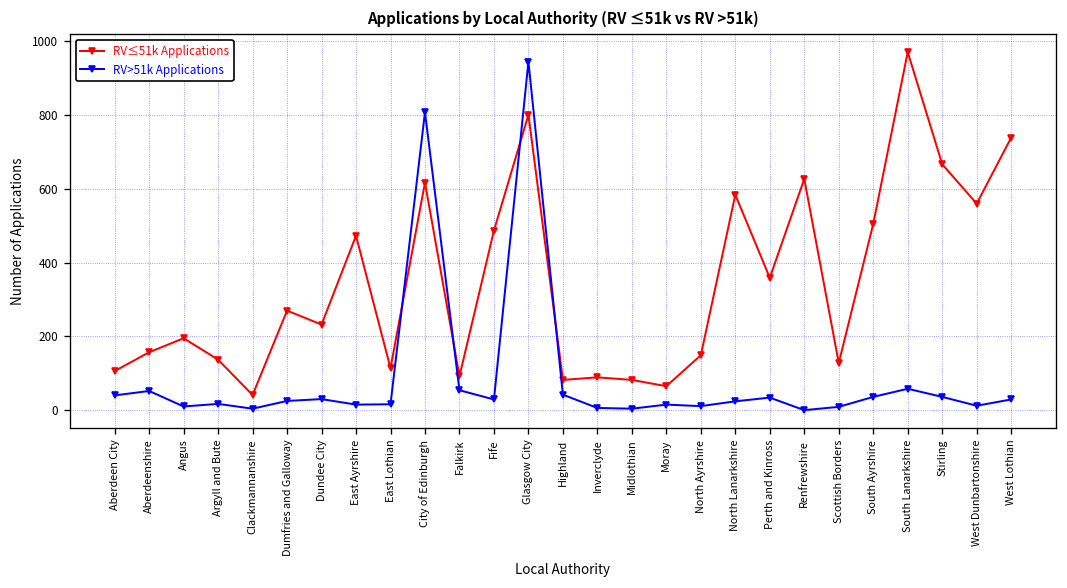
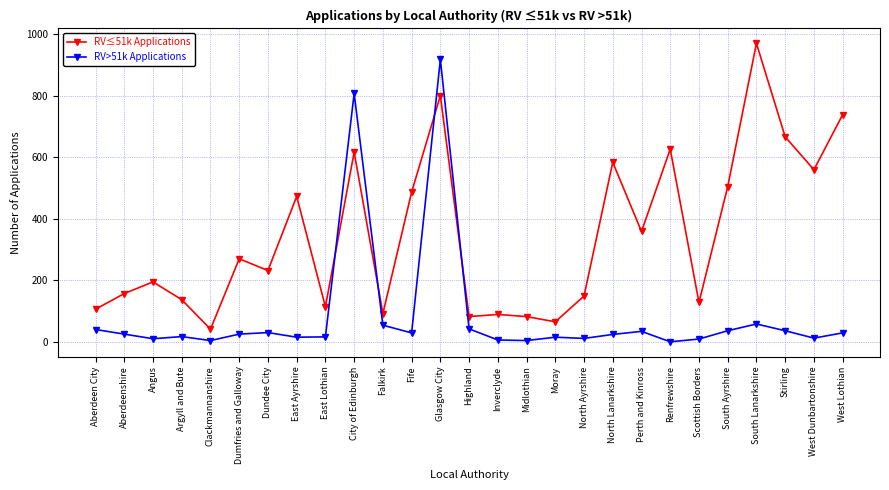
  {
    "RV≤51k Applications": {
      "Aberdeen City": 110,
      "Aberdeenshire": 160,
      "Angus": 200,
      "Argyll and Bute": 140,
      "Clackmannanshire": 40,
      "Dumfries and Galloway": 270,
      "Dundee City": 230,
      "East Ayrshire": 470,
      "East Lothian": 110,
      "City of Edinburgh": 620,
      "Falkirk": 90,
      "Fife": 490,
      "Glasgow City": 800,
      "Highland": 80,
      "Inverclyde": 90,
      "Midlothian": 80,
      "Moray": 70,
      "North Ayrshire": 150,
      "North Lanarkshire": 580,
      "Perth and Kinross": 360,
      "Renfrewshire": 630,
      "Scottish Borders": 130,
      "South Ayrshire": 510,
      "South Lanarkshire": 970,
      "Stirling": 670,
      "West Dunbartonshire": 560,
      "West Lothian": 740
    },
    "RV>51k Applications": {
      "Aberdeen City": 40,
-     "Aberdeenshire": 50,
+     "Aberdeenshire": 30,
      "Angus": 10,
      "Argyll and Bute": 20,
      "Clackmannanshire": 0,
      "Dumfries and Galloway": 30,
      "Dundee City": 30,
      "East Ayrshire": 20,
      "East Lothian": 20,
      "City of Edinburgh": 810,
      "Falkirk": 50,
      "Fife": 30,
-     "Glasgow City": 950,
+     "Glasgow City": 920,
      "Highland": 40,
      "Inverclyde": 10,
      "Midlothian": 0,
      "Moray": 20,
      "North Ayrshire": 10,
      "North Lanarkshire": 20,
      "Perth and Kinross": 30,
      "Renfrewshire": 0,
      "Scottish Borders": 10,
      "South Ayrshire": 40,
      "South Lanarkshire": 60,
      "Stirling": 40,
      "West Dunbartonshire": 10,
      "West Lothian": 30
    }
  }
